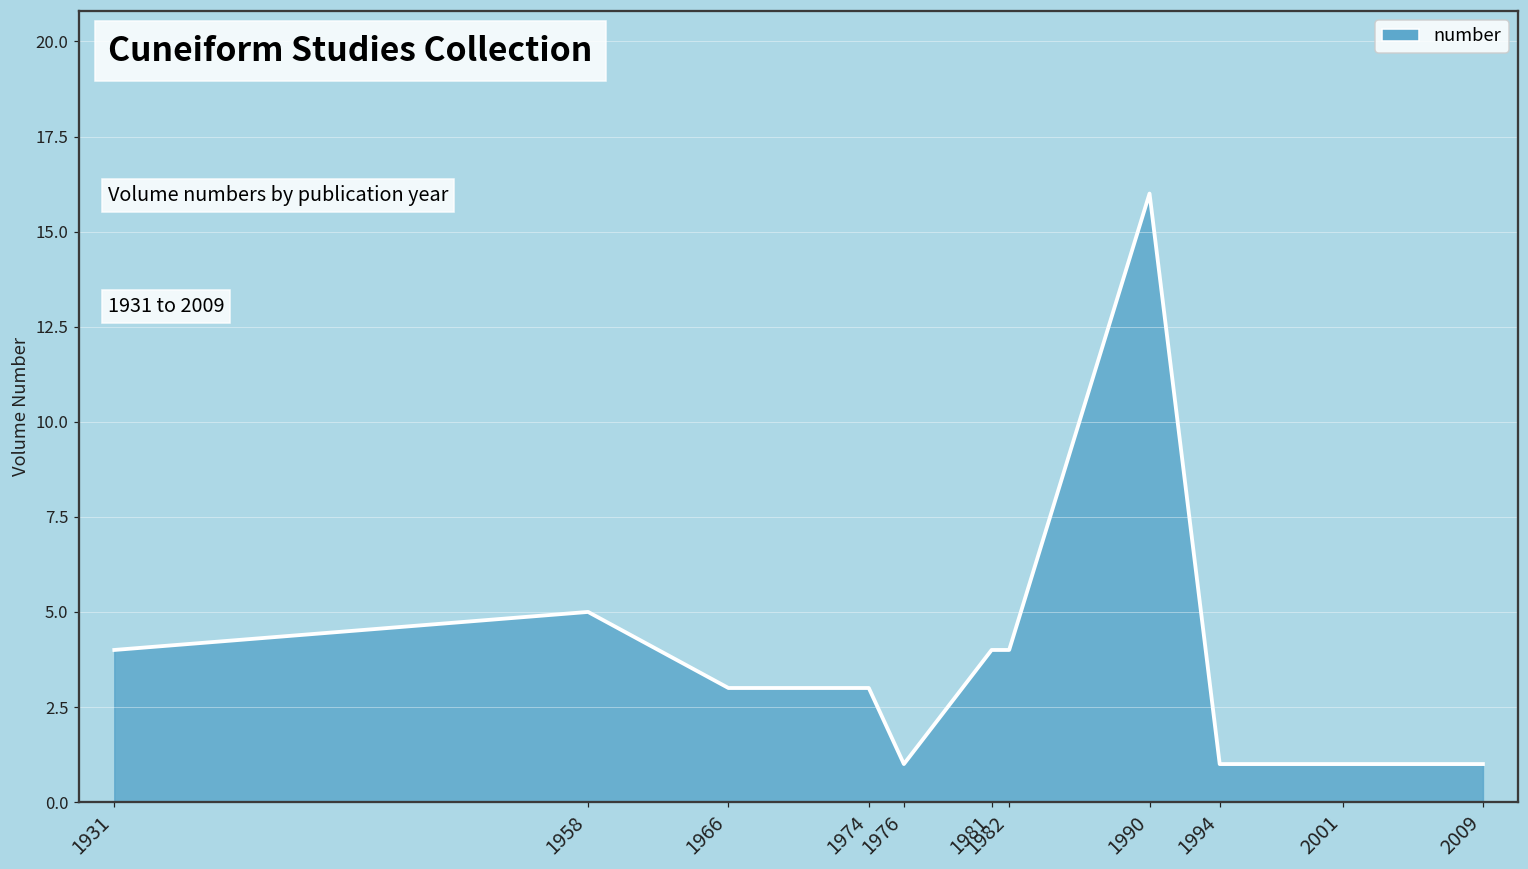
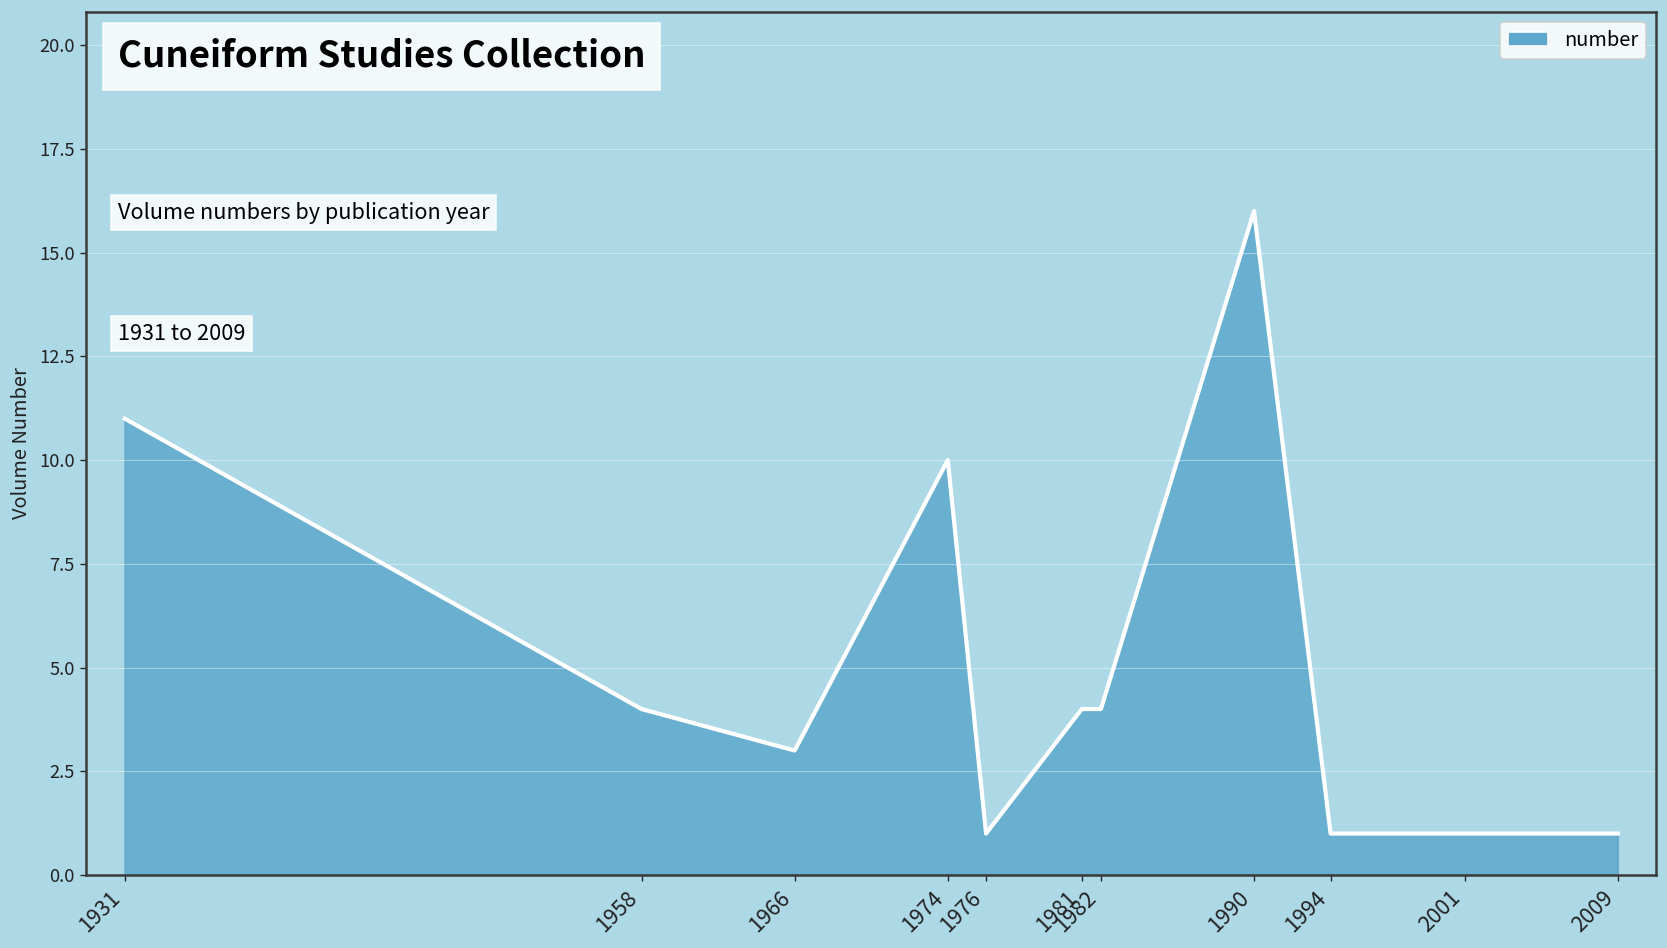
  {
-   "1931": 4,
-   "1958": 5,
+   "1931": 11,
+   "1958": 4,
    "1966": 3,
-   "1974": 3,
+   "1974": 10,
    "1976": 1,
    "1981": 4,
    "1982": 4,
    "1990": 16,
    "1994": 1,
    "2001": 1,
    "2009": 1
  }
